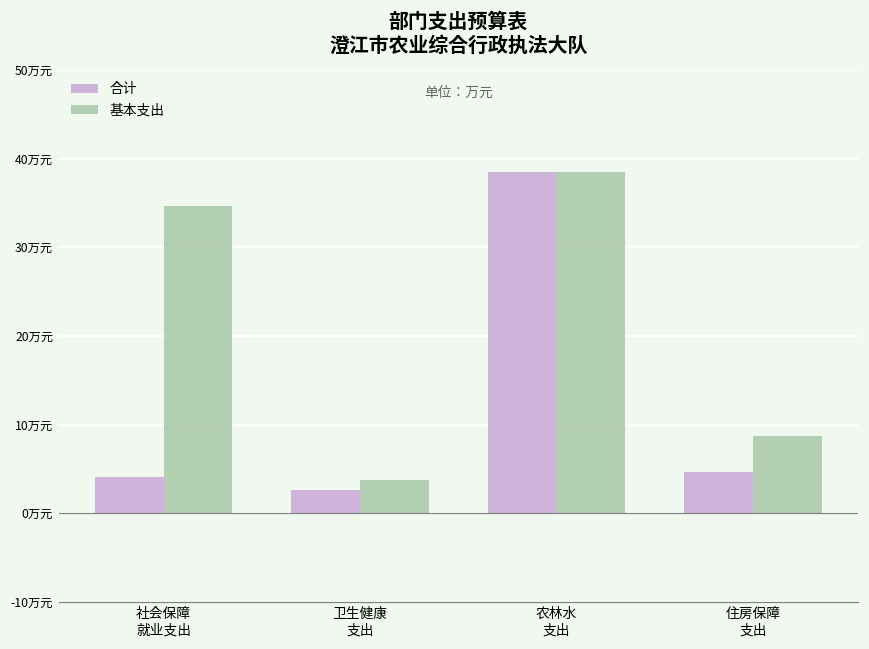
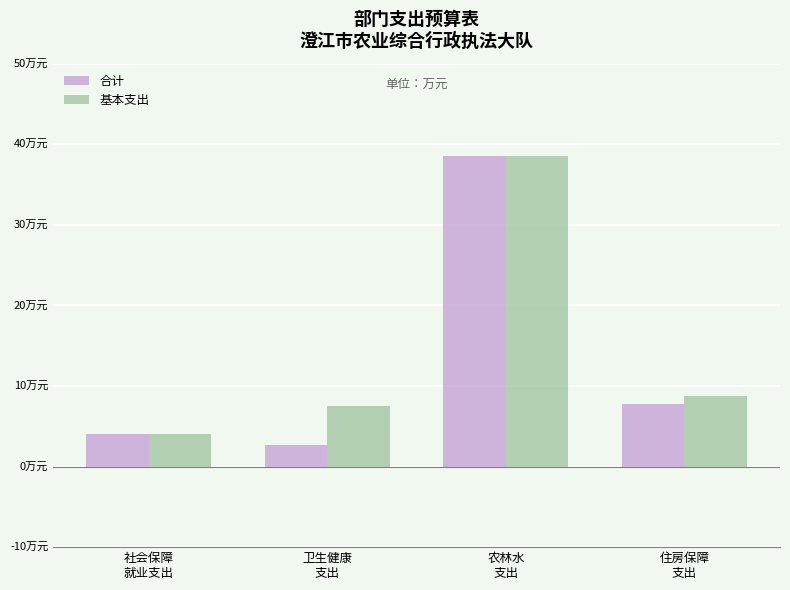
  {
    "合计": {
      "社会保障 就业支出": "4万元",
      "卫生健康 支出": "3万元",
      "农林水 支出": "39万元",
-     "住房保障 支出": "5万元"
+     "住房保障 支出": "8万元"
    },
    "基本支出": {
-     "社会保障 就业支出": "35万元",
-     "卫生健康 支出": "4万元",
+     "社会保障 就业支出": "4万元",
+     "卫生健康 支出": "8万元",
      "农林水 支出": "39万元",
      "住房保障 支出": "9万元"
    }
  }
